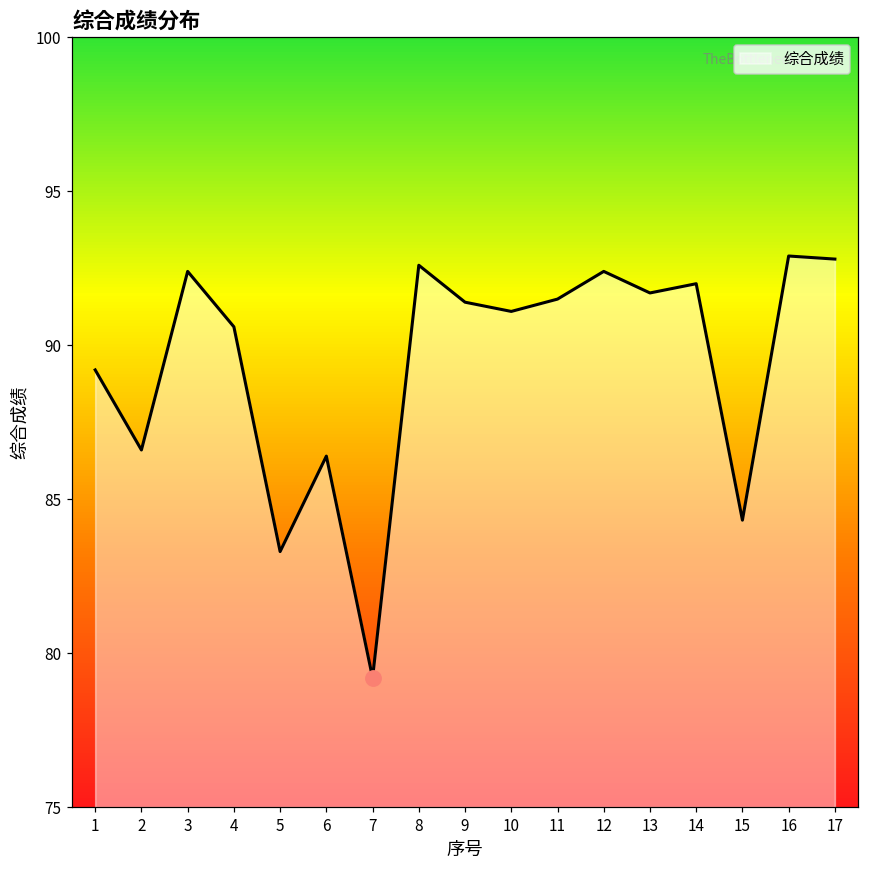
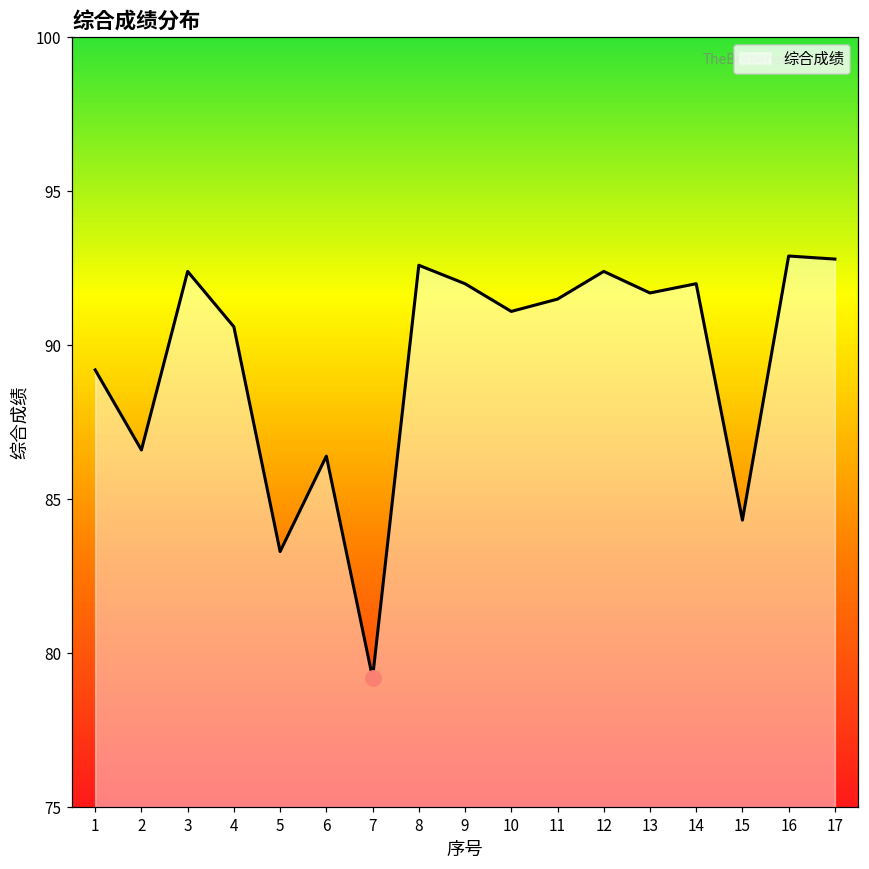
  {
    "综合成绩": {
      "1": 89.2,
      "2": 86.6,
      "3": 92.4,
      "4": 90.6,
      "5": 83.3,
      "6": 86.4,
      "8": 92.6,
-     "9": 91.4,
+     "9": 92.0,
      "10": 91.1,
      "11": 91.5,
      "12": 92.4,
      "13": 91.7,
      "14": 92.0,
      "15": 84.3,
      "16": 92.9,
      "17": 92.8
    }
  }
